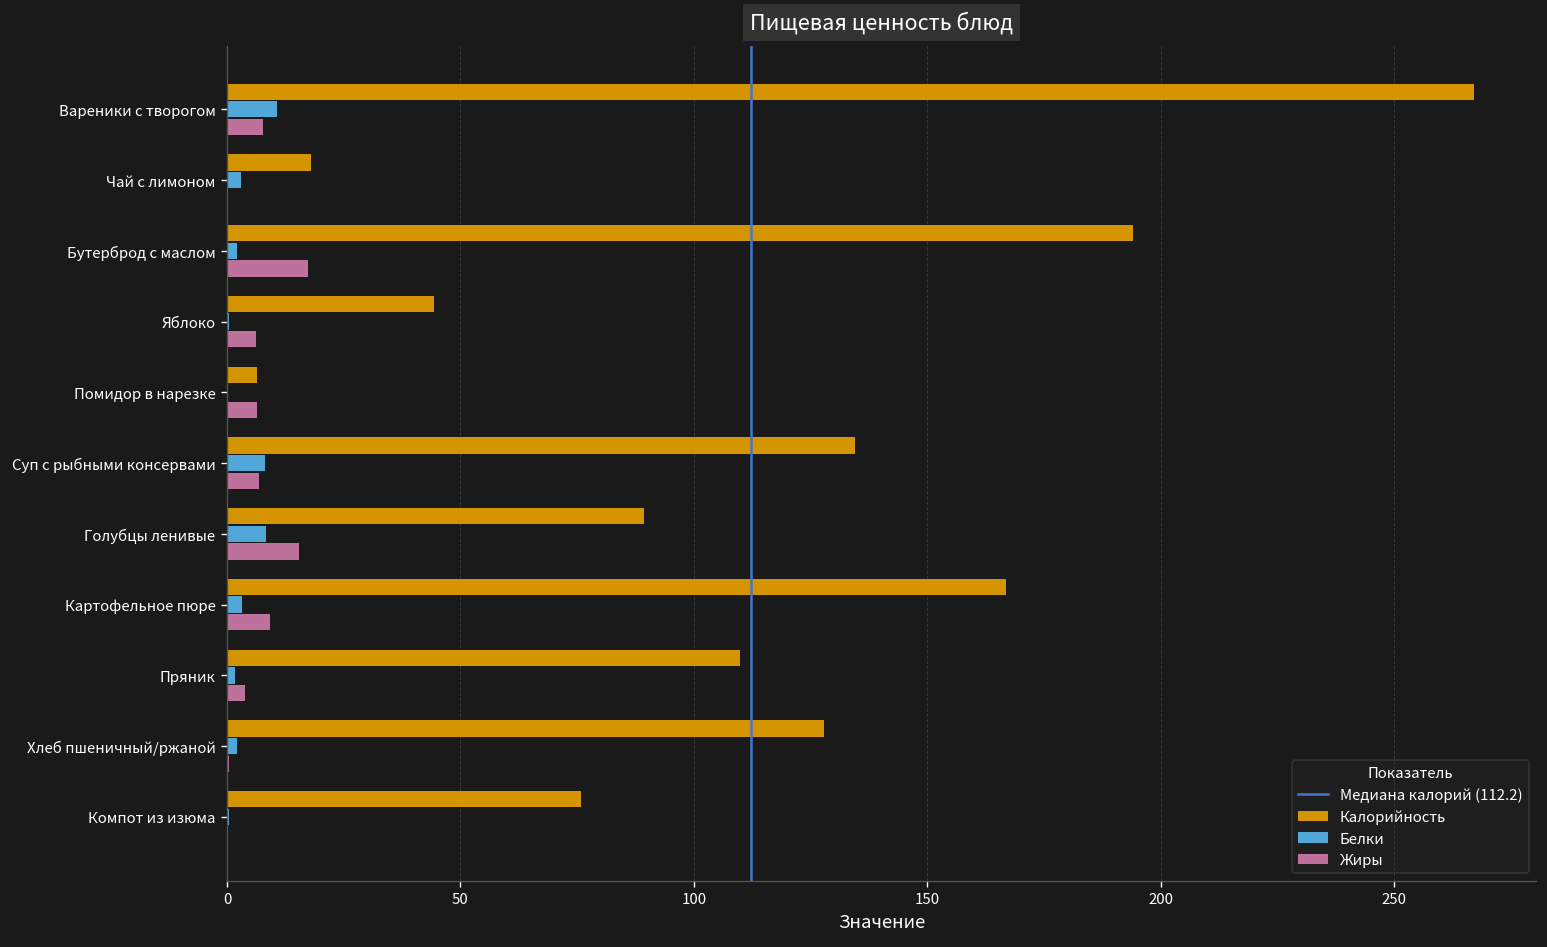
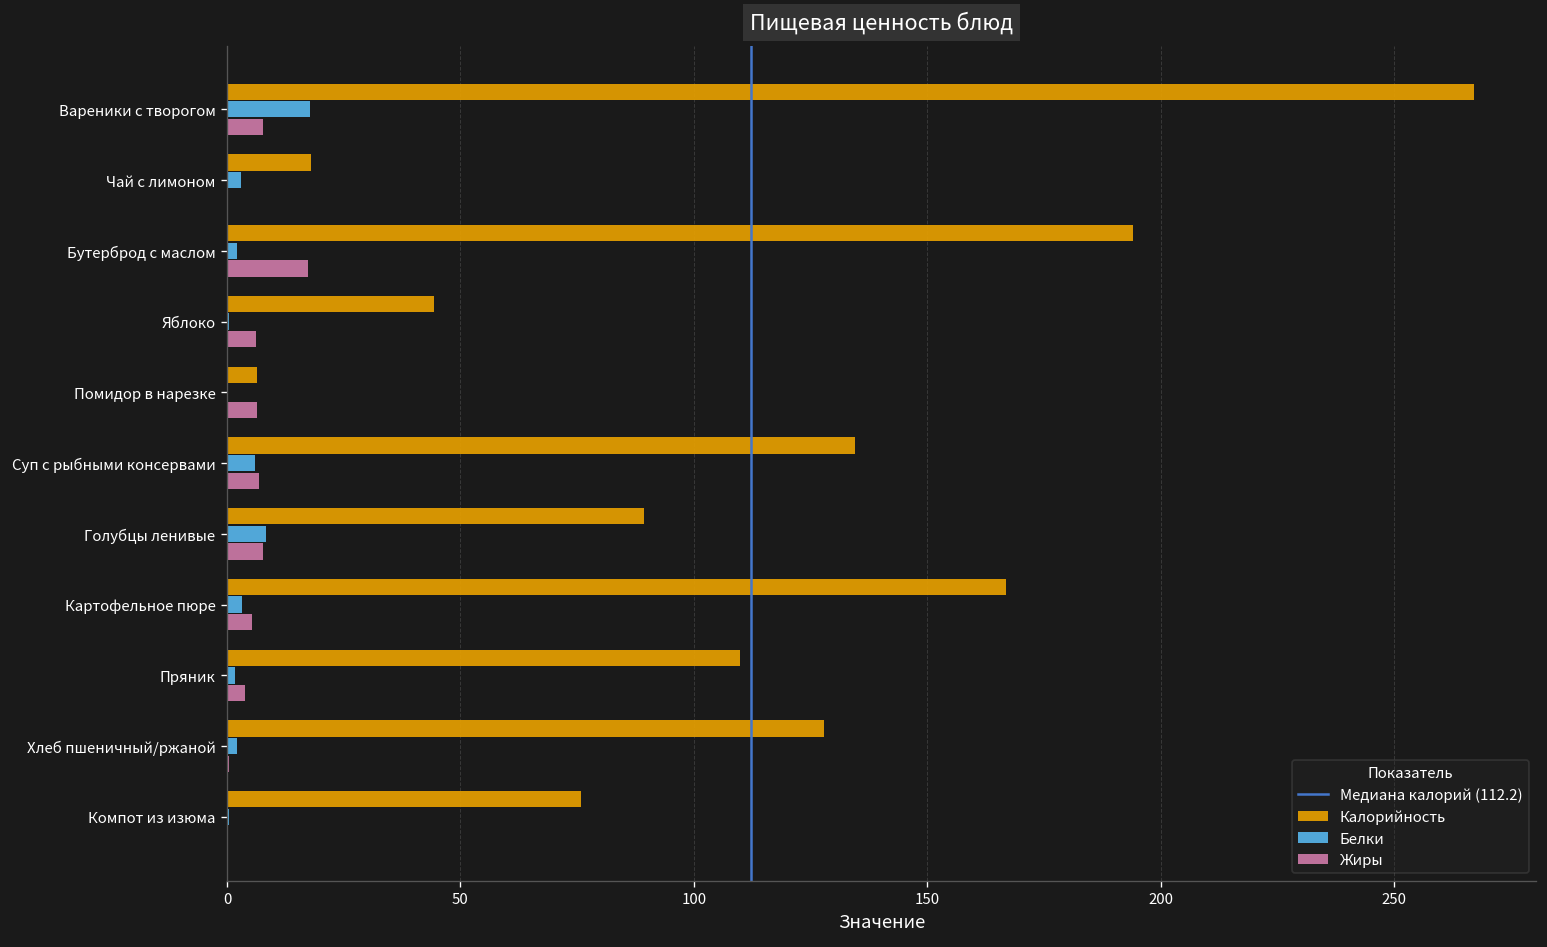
  {
    "Калорийность": {
      "Вареники с творогом": 267,
      "Чай с лимоном": 18,
      "Бутерброд с маслом": 194,
      "Яблоко": 44,
      "Помидор в нарезке": 6,
      "Суп с рыбными консервами": 135,
      "Голубцы ленивые": 89,
      "Картофельное пюре": 167,
      "Пряник": 110,
      "Хлеб пшеничный/ржаной": 128,
      "Компот из изюма": 76
    },
    "Белки": {
-     "Вареники с творогом": 11,
+     "Вареники с творогом": 18,
      "Чай с лимоном": 3,
      "Бутерброд с маслом": 2,
-     "Суп с рыбными консервами": 8,
+     "Суп с рыбными консервами": 6,
      "Голубцы ленивые": 8,
      "Картофельное пюре": 3,
      "Пряник": 2,
      "Хлеб пшеничный/ржаной": 2
    },
    "Жиры": {
      "Вареники с творогом": 8,
      "Бутерброд с маслом": 17,
      "Яблоко": 6,
      "Помидор в нарезке": 6,
      "Суп с рыбными консервами": 7,
-     "Голубцы ленивые": 16,
-     "Картофельное пюре": 9,
+     "Голубцы ленивые": 8,
+     "Картофельное пюре": 5,
      "Пряник": 4
    }
  }
